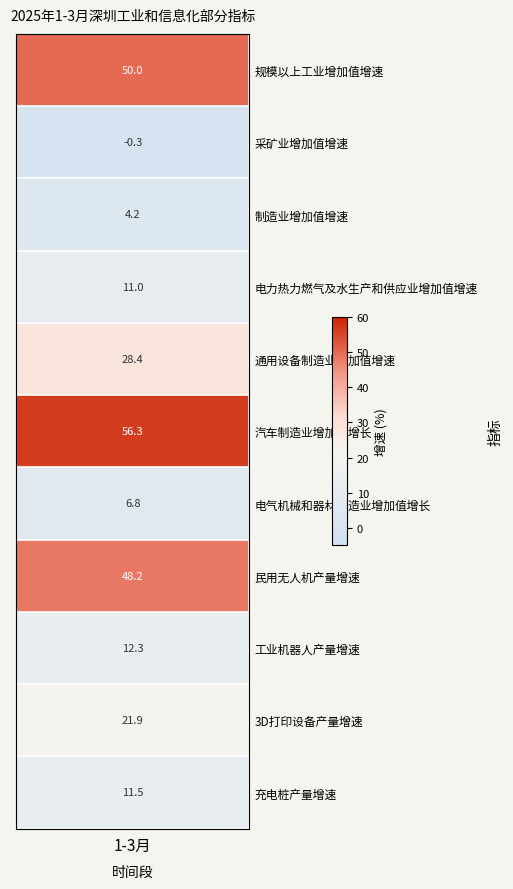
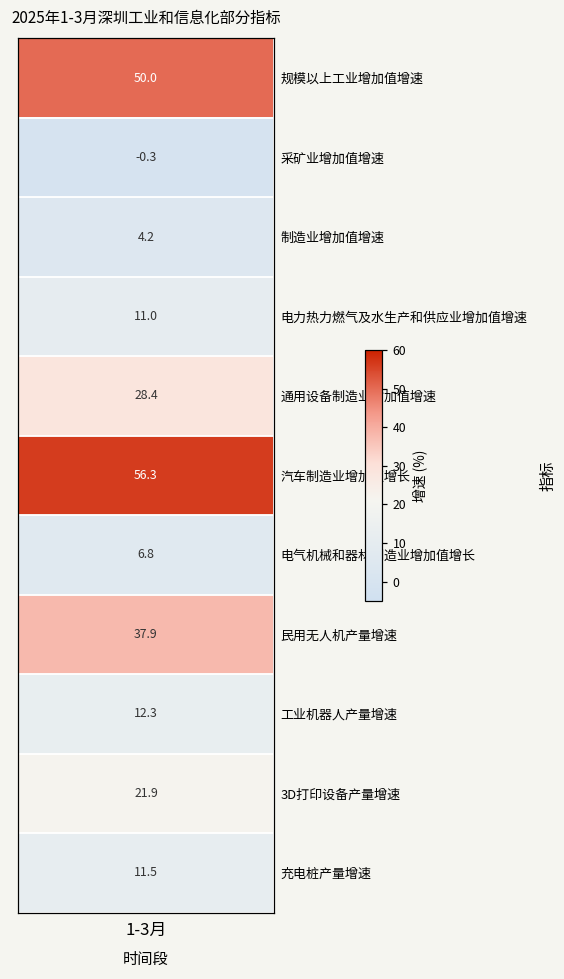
  {
    "规模以上工业增加值增速": {
      "1-3月": 50.0
    },
    "采矿业增加值增速": {
      "1-3月": -0.3
    },
    "制造业增加值增速": {
      "1-3月": 4.2
    },
    "电力热力燃气及水生产和供应业增加值增速": {
      "1-3月": 11.0
    },
    "通用设备制造业增加值增速": {
      "1-3月": 28.4
    },
    "汽车制造业增加值增长": {
      "1-3月": 56.3
    },
    "电气机械和器材制造业增加值增长": {
      "1-3月": 6.8
    },
    "民用无人机产量增速": {
-     "1-3月": 48.2
+     "1-3月": 37.9
    },
    "工业机器人产量增速": {
      "1-3月": 12.3
    },
    "3D打印设备产量增速": {
      "1-3月": 21.9
    },
    "充电桩产量增速": {
      "1-3月": 11.5
    }
  }
